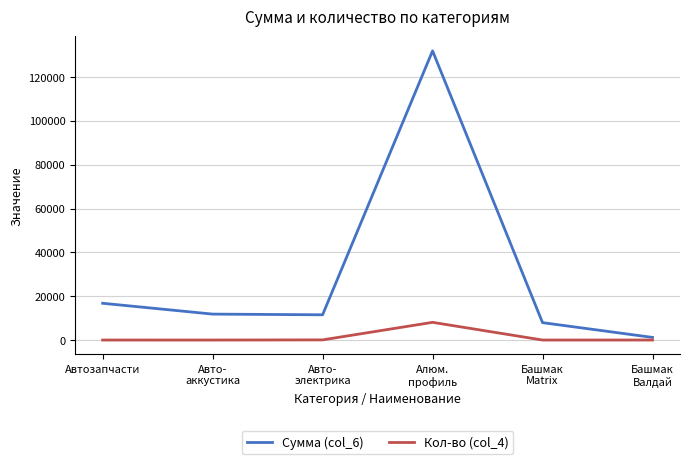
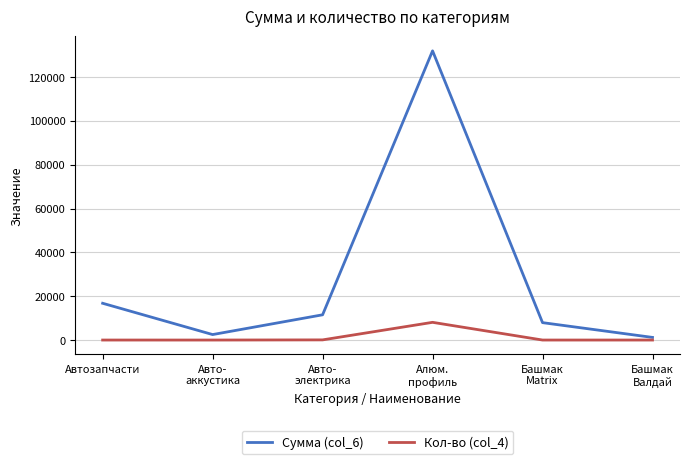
  {
    "Сумма (col_6)": {
      "Автозапчасти": 17000,
-     "Авто- аккустика": 12000,
+     "Авто- аккустика": 3000,
      "Авто- электрика": 12000,
      "Алюм. профиль": 132000,
      "Башмак Matrix": 8000,
      "Башмак Валдай": 1000
    },
    "Кол-во (col_4)": {
      "Автозапчасти": 0,
      "Авто- аккустика": 0,
      "Авто- электрика": 0,
      "Алюм. профиль": 8000,
      "Башмак Matrix": 0,
      "Башмак Валдай": 0
    }
  }
